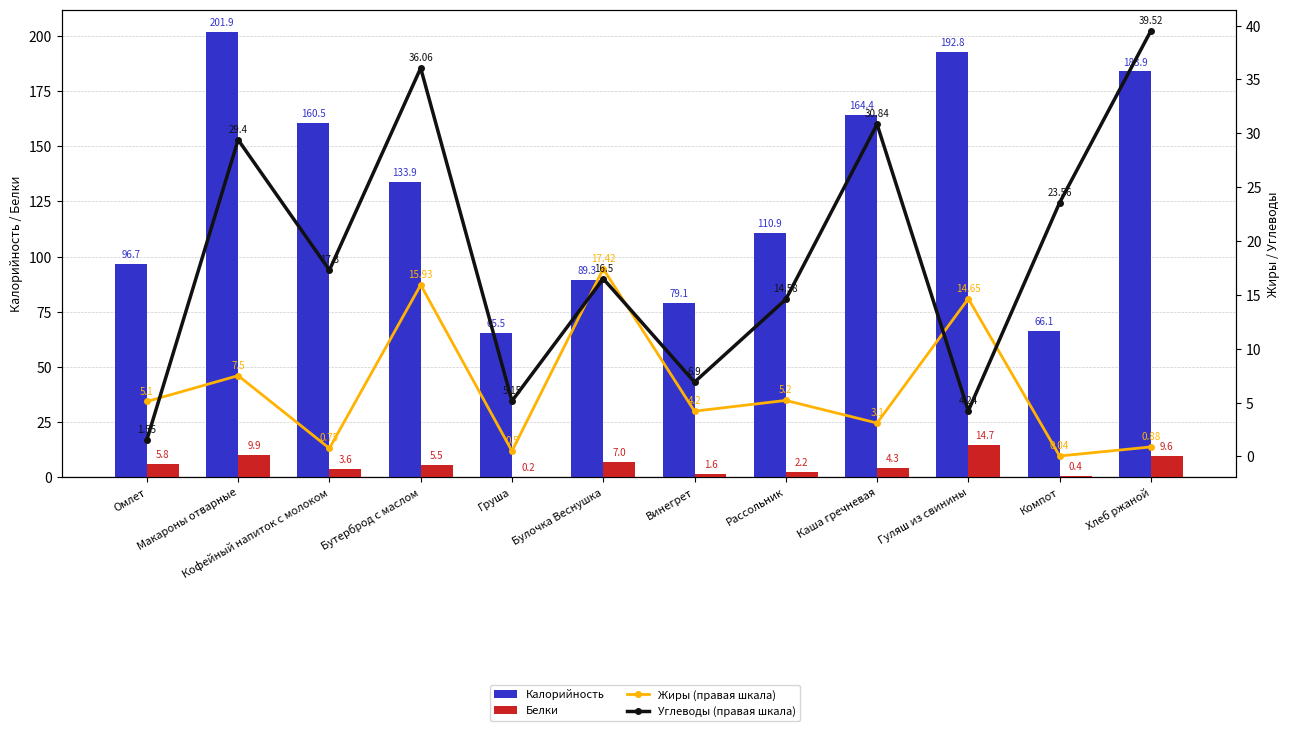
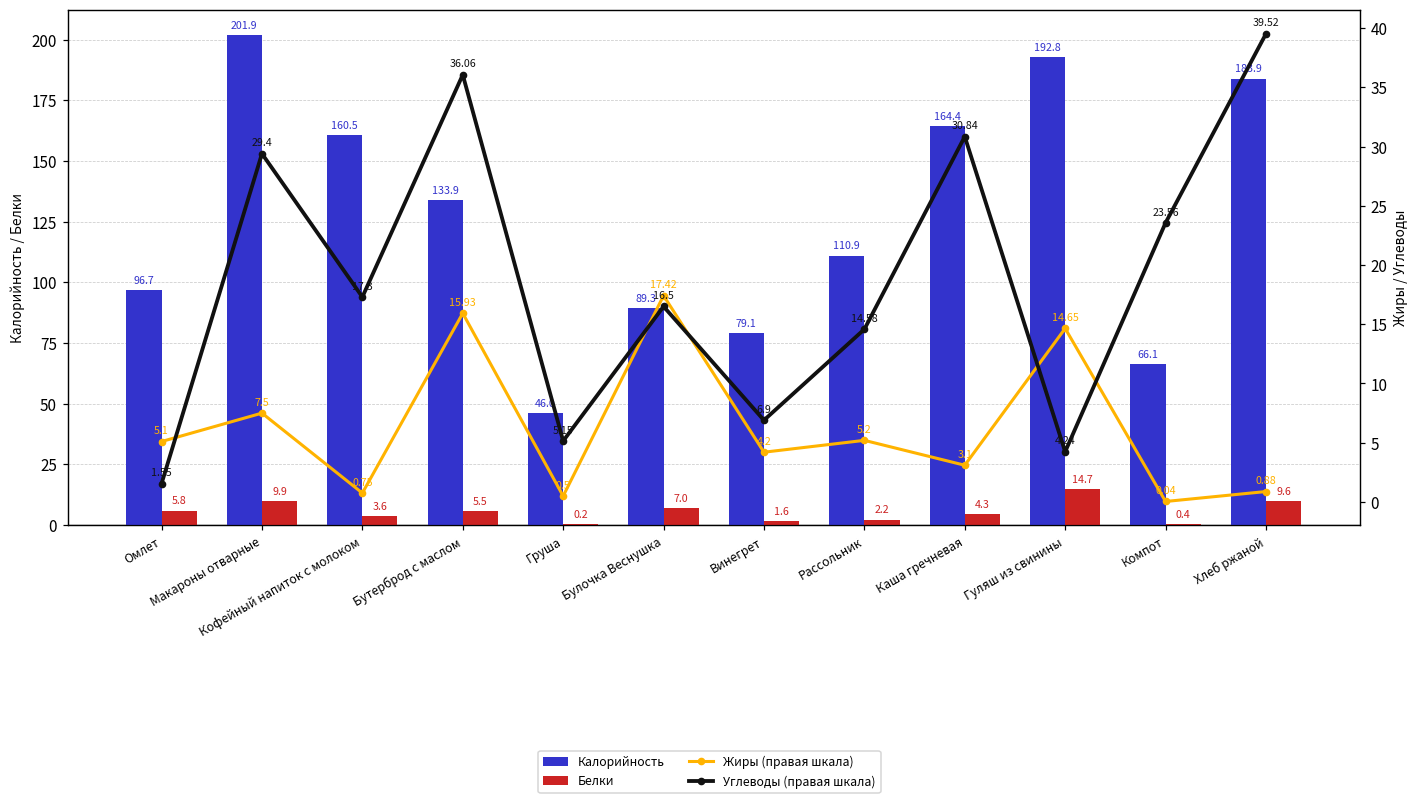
  {
    "Калорийность": {
      "Омлет": 96.7,
      "Макароны отварные": 201.9,
      "Кофейный напиток с молоком": 160.5,
      "Бутерброд с маслом": 133.9,
-     "Груша": 65.5,
+     "Груша": 46.0,
      "Булочка Веснушка": 89.3,
      "Винегрет": 79.1,
      "Рассольник": 110.9,
      "Каша гречневая": 164.4,
      "Гуляш из свинины": 192.8,
      "Компот": 66.1,
      "Хлеб ржаной": 183.9
    },
    "Белки": {
      "Омлет": 5.8,
      "Макароны отварные": 9.9,
      "Кофейный напиток с молоком": 3.6,
      "Бутерброд с маслом": 5.5,
      "Груша": 0.2,
      "Булочка Веснушка": 7.0,
      "Винегрет": 1.6,
      "Рассольник": 2.2,
      "Каша гречневая": 4.3,
      "Гуляш из свинины": 14.7,
      "Компот": 0.4,
      "Хлеб ржаной": 9.6
    },
    "Жиры (правая шкала)": {
      "Омлет": 5.1,
      "Макароны отварные": 7.5,
      "Кофейный напиток с молоком": 0.75,
      "Бутерброд с маслом": 15.93,
      "Груша": 0.5,
      "Булочка Веснушка": 17.42,
      "Винегрет": 4.2,
      "Рассольник": 5.2,
      "Каша гречневая": 3.1,
      "Гуляш из свинины": 14.65,
      "Компот": 0.04,
      "Хлеб ржаной": 0.88
    },
    "Углеводы (правая шкала)": {
      "Омлет": 1.55,
      "Макароны отварные": 29.4,
      "Кофейный напиток с молоком": 17.3,
      "Бутерброд с маслом": 36.06,
      "Груша": 5.15,
      "Винегрет": 6.9,
      "Рассольник": 14.58,
      "Каша гречневая": 30.84,
      "Гуляш из свинины": 4.24,
      "Компот": 23.56,
      "Хлеб ржаной": 39.52
    }
  }
